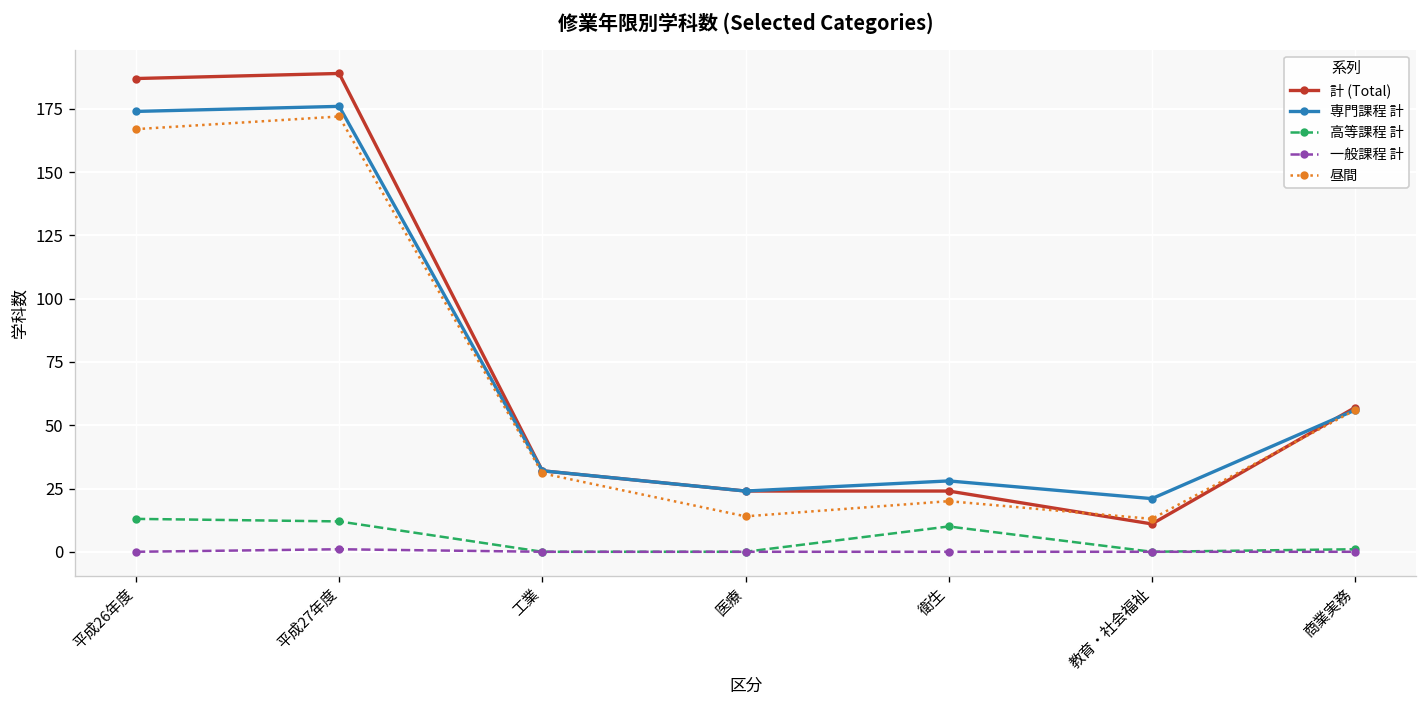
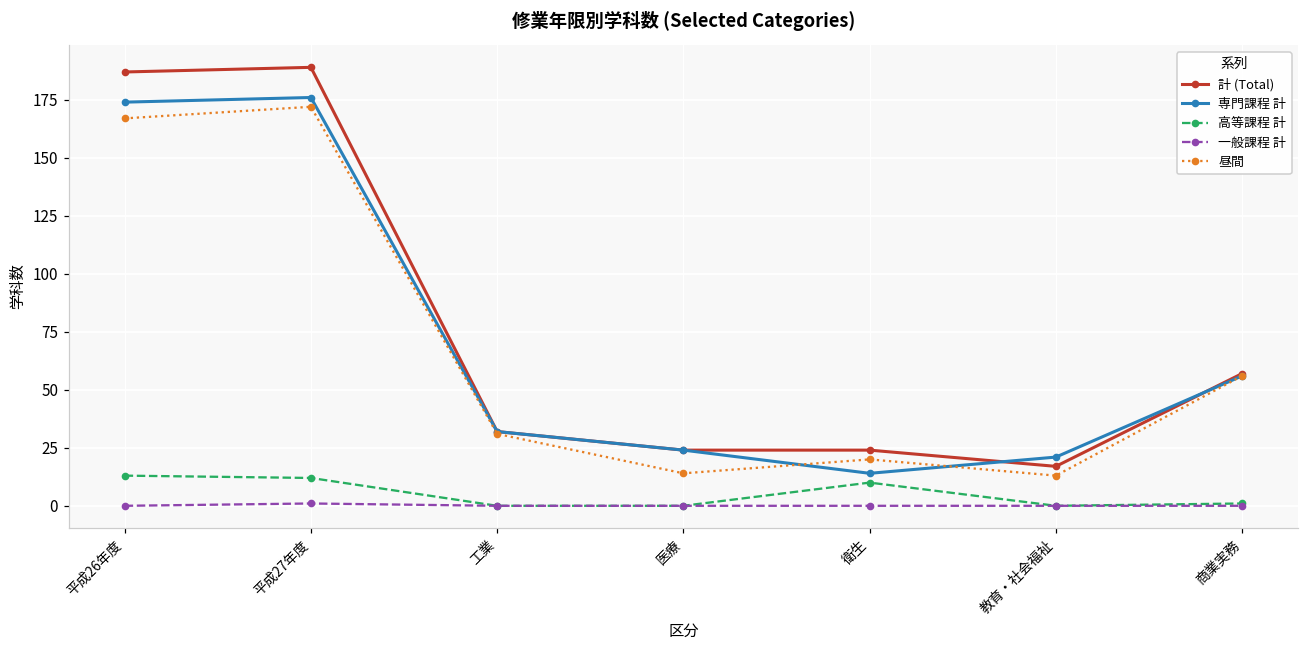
  {
    "計 (Total)": {
      "平成26年度": 187,
      "平成27年度": 189,
      "衛生": 24,
-     "教育・社会福祉": 11
+     "教育・社会福祉": 17
    },
    "専門課程 計": {
      "平成26年度": 174,
      "平成27年度": 176,
-     "衛生": 28,
+     "衛生": 14,
      "教育・社会福祉": 21
    },
    "高等課程 計": {
      "平成26年度": 13,
      "平成27年度": 12,
      "衛生": 10
    },
    "一般課程 計": {
      "平成26年度": 0,
      "平成27年度": 1,
      "衛生": 0
    },
    "昼間": {
      "平成26年度": 167,
      "平成27年度": 172,
      "医療": 14,
      "衛生": 20,
      "教育・社会福祉": 13
    }
  }
